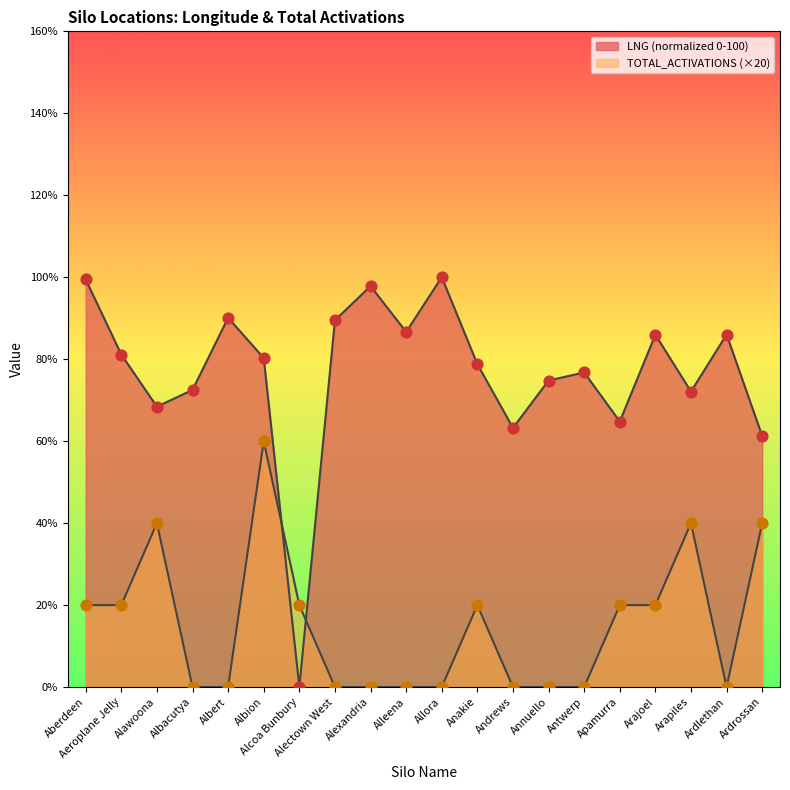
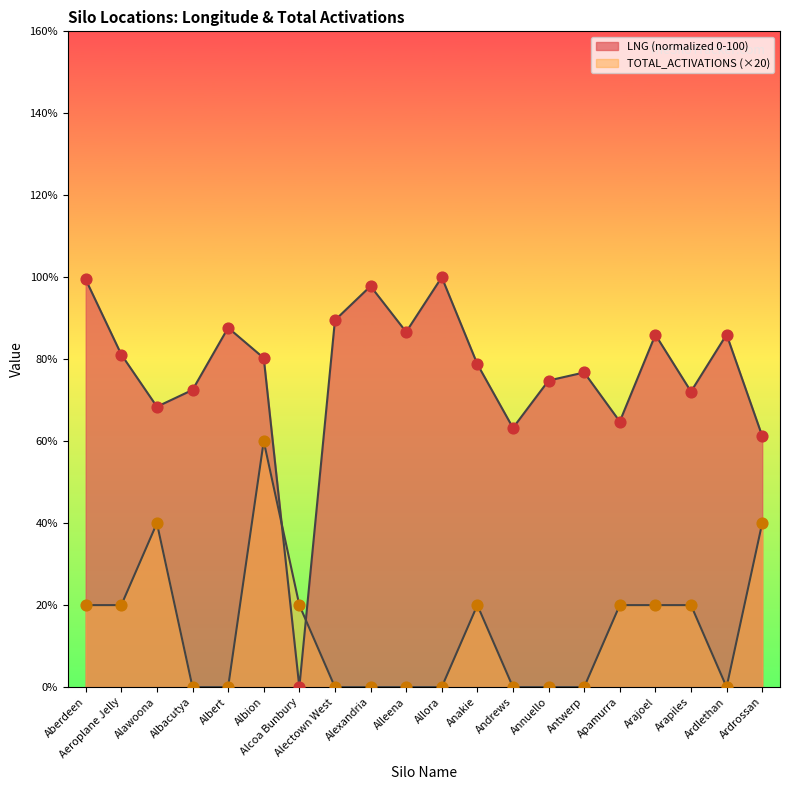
  {
    "LNG (normalized 0-100)": {
      "Aberdeen": "99%",
      "Aeroplane Jelly": "81%",
      "Alawoona": "68%",
      "Albacutya": "73%",
-     "Albert": "90%",
+     "Albert": "88%",
      "Albion": "80%",
      "Alcoa Bunbury": "0%",
      "Alectown West": "90%",
      "Alexandria": "98%",
      "Alleena": "87%",
      "Allora": "100%",
      "Anakie": "79%",
      "Andrews": "63%",
      "Annuello": "75%",
      "Antwerp": "77%",
      "Apamurra": "65%",
      "Arajoel": "86%",
      "Arapiles": "72%",
      "Ardlethan": "86%",
      "Ardrossan": "61%"
    },
    "TOTAL_ACTIVATIONS (×20)": {
      "Aberdeen": "20%",
      "Aeroplane Jelly": "20%",
      "Alawoona": "40%",
      "Albacutya": "0%",
      "Albert": "0%",
      "Albion": "60%",
      "Alcoa Bunbury": "20%",
      "Alectown West": "0%",
      "Alexandria": "0%",
      "Alleena": "0%",
      "Allora": "0%",
      "Anakie": "20%",
      "Andrews": "0%",
      "Annuello": "0%",
      "Antwerp": "0%",
      "Apamurra": "20%",
      "Arajoel": "20%",
-     "Arapiles": "40%",
+     "Arapiles": "20%",
      "Ardlethan": "0%",
      "Ardrossan": "40%"
    }
  }
